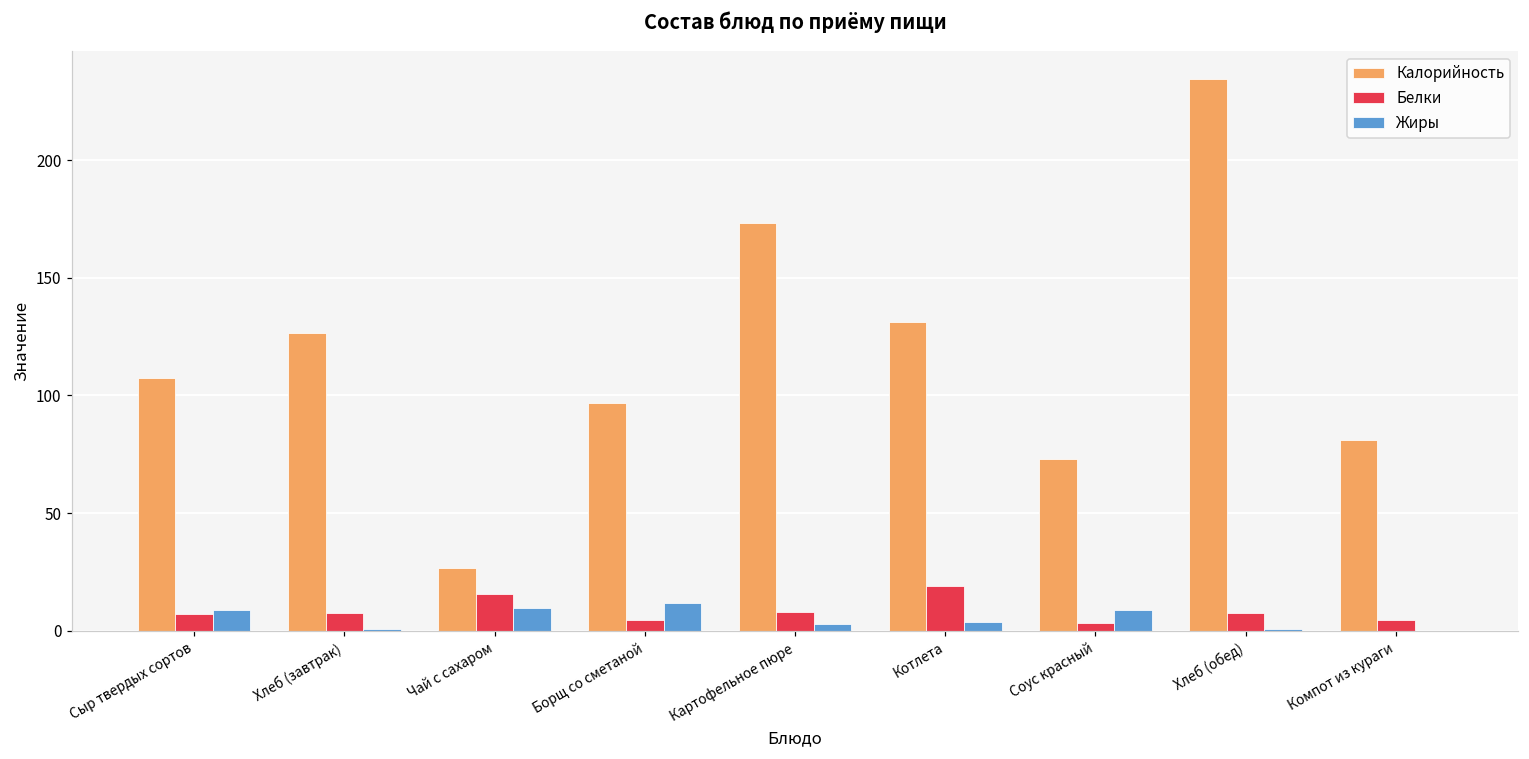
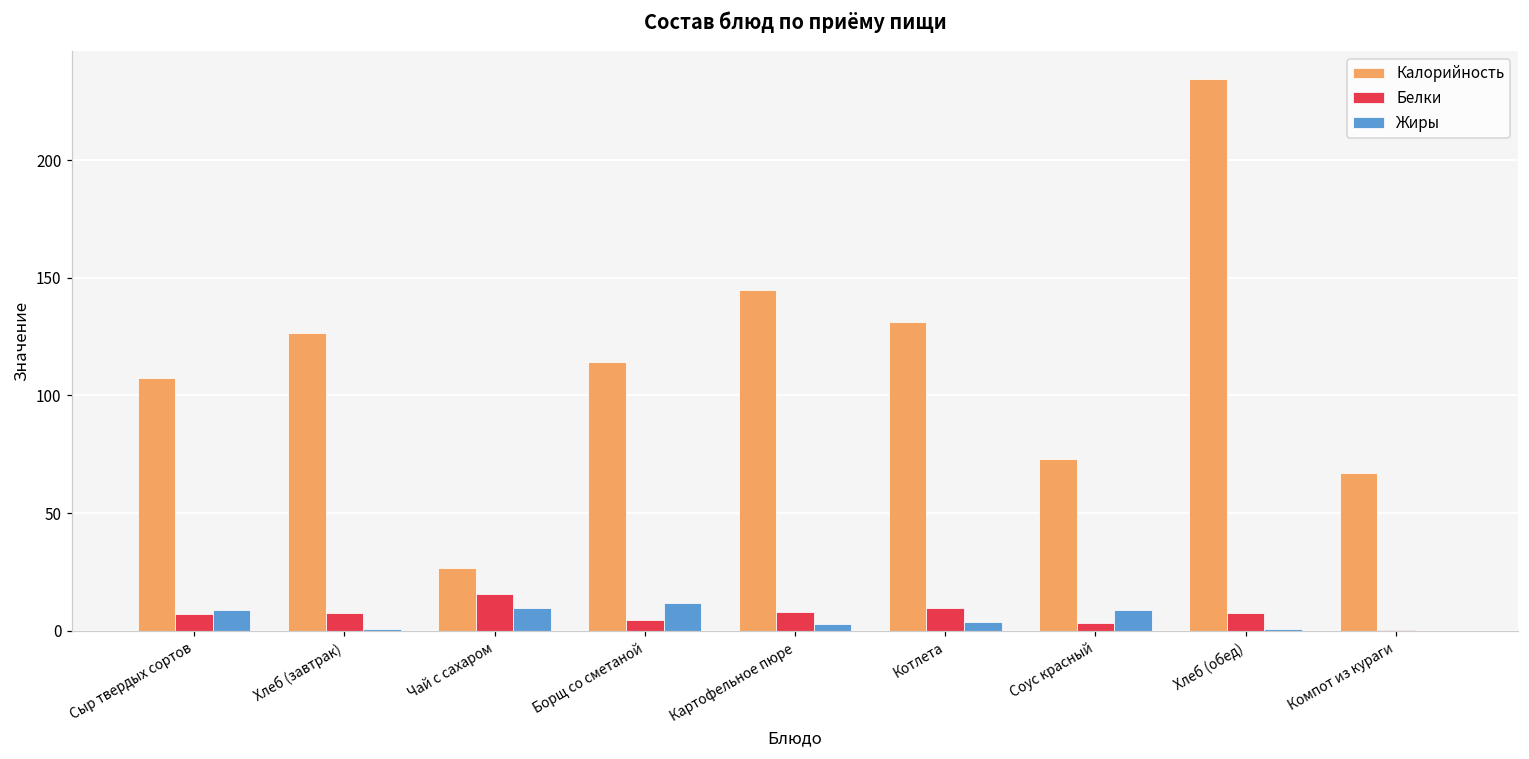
  {
    "Калорийность": {
      "Сыр твердых сортов": 107,
      "Хлеб (завтрак)": 127,
      "Чай с сахаром": 27,
-     "Борщ со сметаной": 97,
-     "Картофельное пюре": 173,
+     "Борщ со сметаной": 114,
+     "Картофельное пюре": 145,
      "Котлета": 131,
      "Соус красный": 73,
      "Хлеб (обед)": 234,
-     "Компот из кураги": 81
+     "Компот из кураги": 67
    },
    "Белки": {
      "Сыр твердых сортов": 7,
      "Хлеб (завтрак)": 8,
      "Чай с сахаром": 16,
      "Борщ со сметаной": 5,
      "Картофельное пюре": 8,
-     "Котлета": 19,
+     "Котлета": 10,
      "Соус красный": 3,
      "Хлеб (обед)": 8,
-     "Компот из кураги": 5
+     "Компот из кураги": 0
    },
    "Жиры": {
      "Сыр твердых сортов": 9,
      "Чай с сахаром": 10,
      "Борщ со сметаной": 12,
      "Картофельное пюре": 3,
      "Котлета": 4,
      "Соус красный": 9,
      "Компот из кураги": 0
    }
  }
